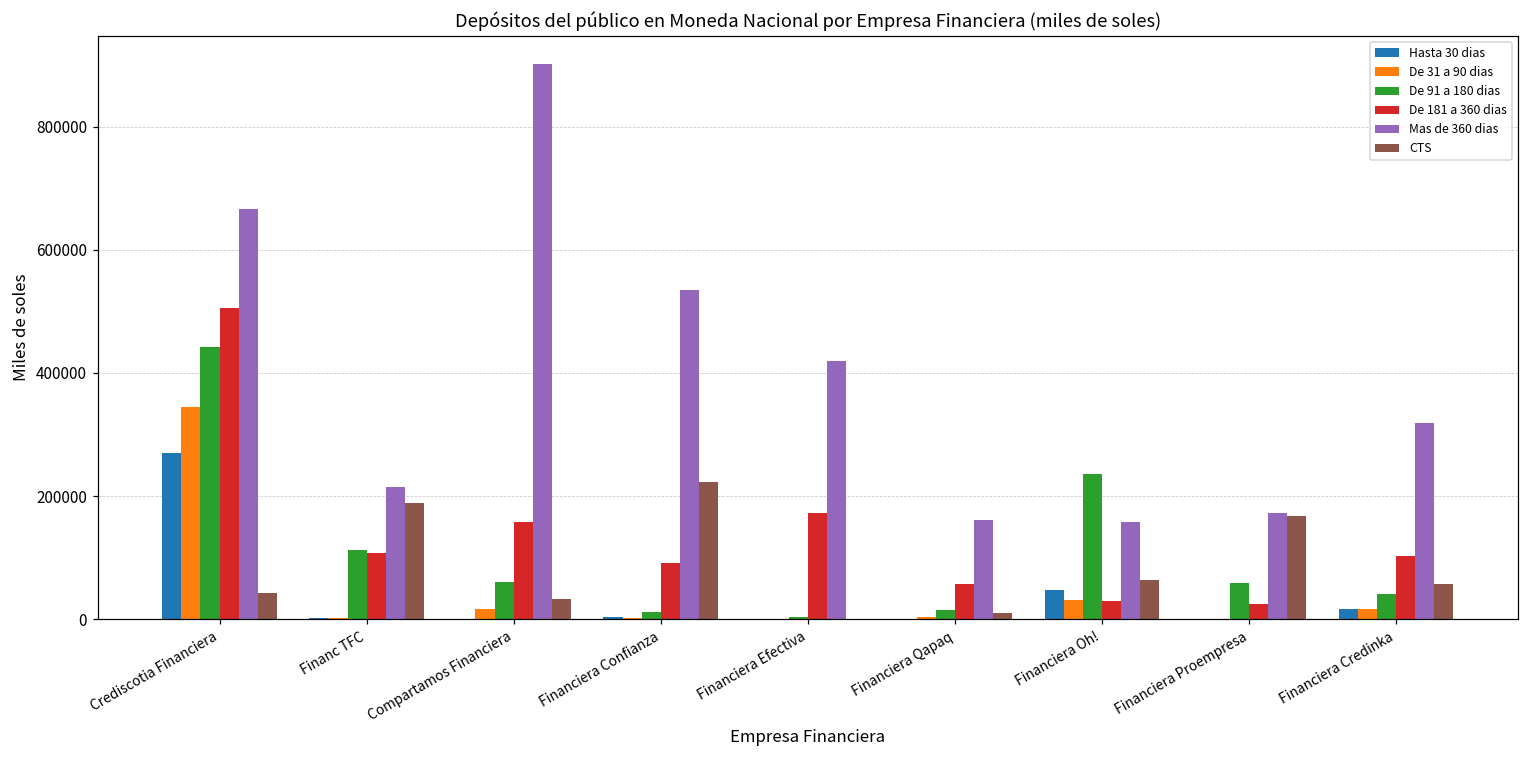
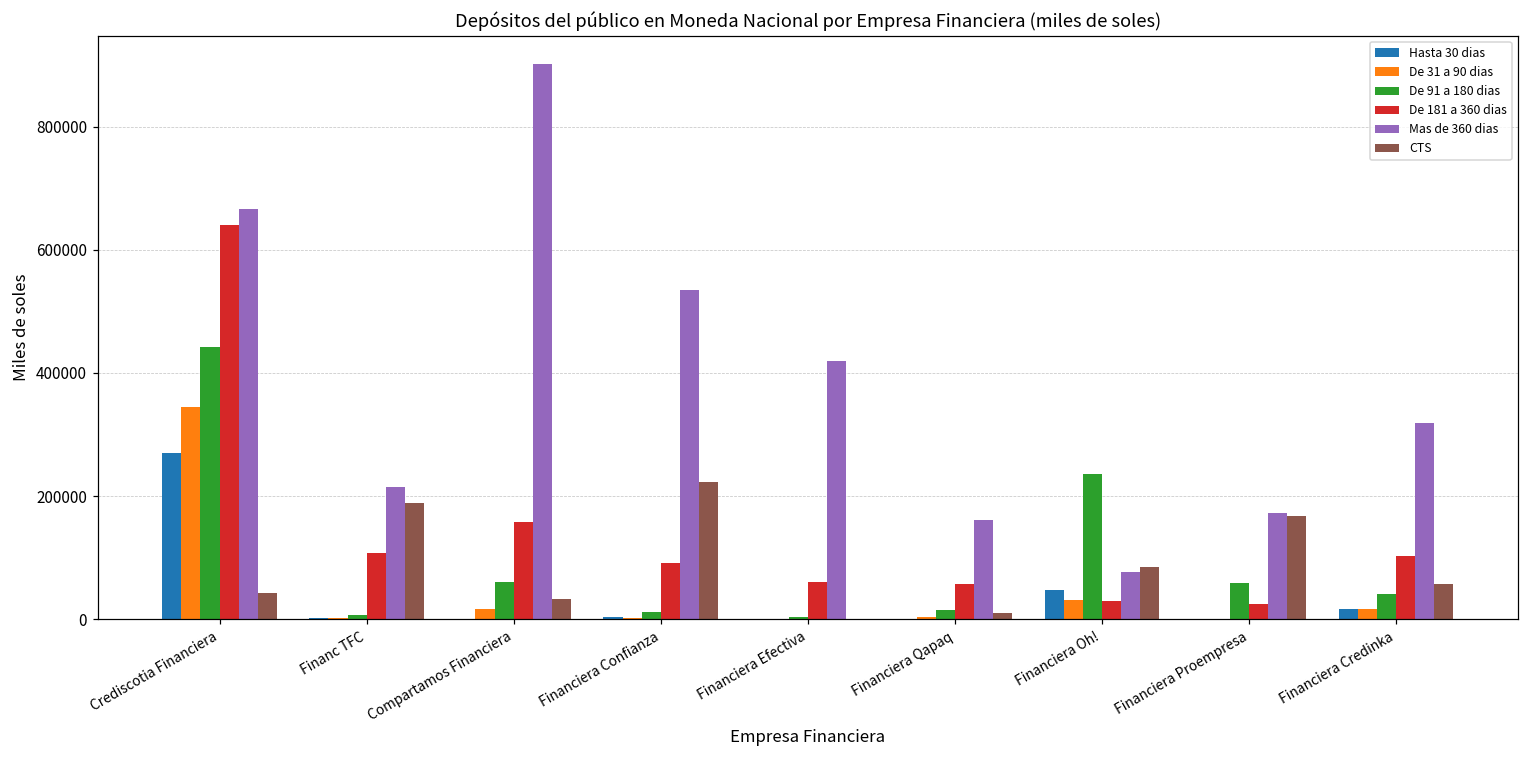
  {
    "Hasta 30 dias": {
      "Crediscotia Financiera": 270000,
      "Financiera Efectiva": 0,
      "Financiera Qapaq": 0,
      "Financiera Oh!": 50000,
      "Financiera Proempresa": 0,
      "Financiera Credinka": 20000
    },
    "De 31 a 90 dias": {
      "Crediscotia Financiera": 340000,
      "Compartamos Financiera": 20000,
      "Financiera Oh!": 30000,
      "Financiera Credinka": 20000
    },
    "De 91 a 180 dias": {
      "Crediscotia Financiera": 440000,
-     "Financ TFC": 110000,
+     "Financ TFC": 10000,
      "Compartamos Financiera": 60000,
      "Financiera Confianza": 10000,
      "Financiera Qapaq": 10000,
      "Financiera Oh!": 240000,
      "Financiera Proempresa": 60000,
      "Financiera Credinka": 40000
    },
    "De 181 a 360 dias": {
-     "Crediscotia Financiera": 510000,
+     "Crediscotia Financiera": 640000,
      "Financ TFC": 110000,
      "Compartamos Financiera": 160000,
      "Financiera Confianza": 90000,
-     "Financiera Efectiva": 170000,
+     "Financiera Efectiva": 60000,
      "Financiera Qapaq": 60000,
      "Financiera Oh!": 30000,
      "Financiera Proempresa": 30000,
      "Financiera Credinka": 100000
    },
    "Mas de 360 dias": {
      "Crediscotia Financiera": 670000,
      "Financ TFC": 220000,
      "Compartamos Financiera": 900000,
      "Financiera Confianza": 530000,
      "Financiera Efectiva": 420000,
      "Financiera Qapaq": 160000,
-     "Financiera Oh!": 160000,
+     "Financiera Oh!": 80000,
      "Financiera Proempresa": 170000,
      "Financiera Credinka": 320000
    },
    "CTS": {
      "Crediscotia Financiera": 40000,
      "Financ TFC": 190000,
      "Compartamos Financiera": 30000,
      "Financiera Confianza": 220000,
      "Financiera Efectiva": 0,
      "Financiera Qapaq": 10000,
-     "Financiera Oh!": 60000,
+     "Financiera Oh!": 90000,
      "Financiera Proempresa": 170000,
      "Financiera Credinka": 60000
    }
  }
